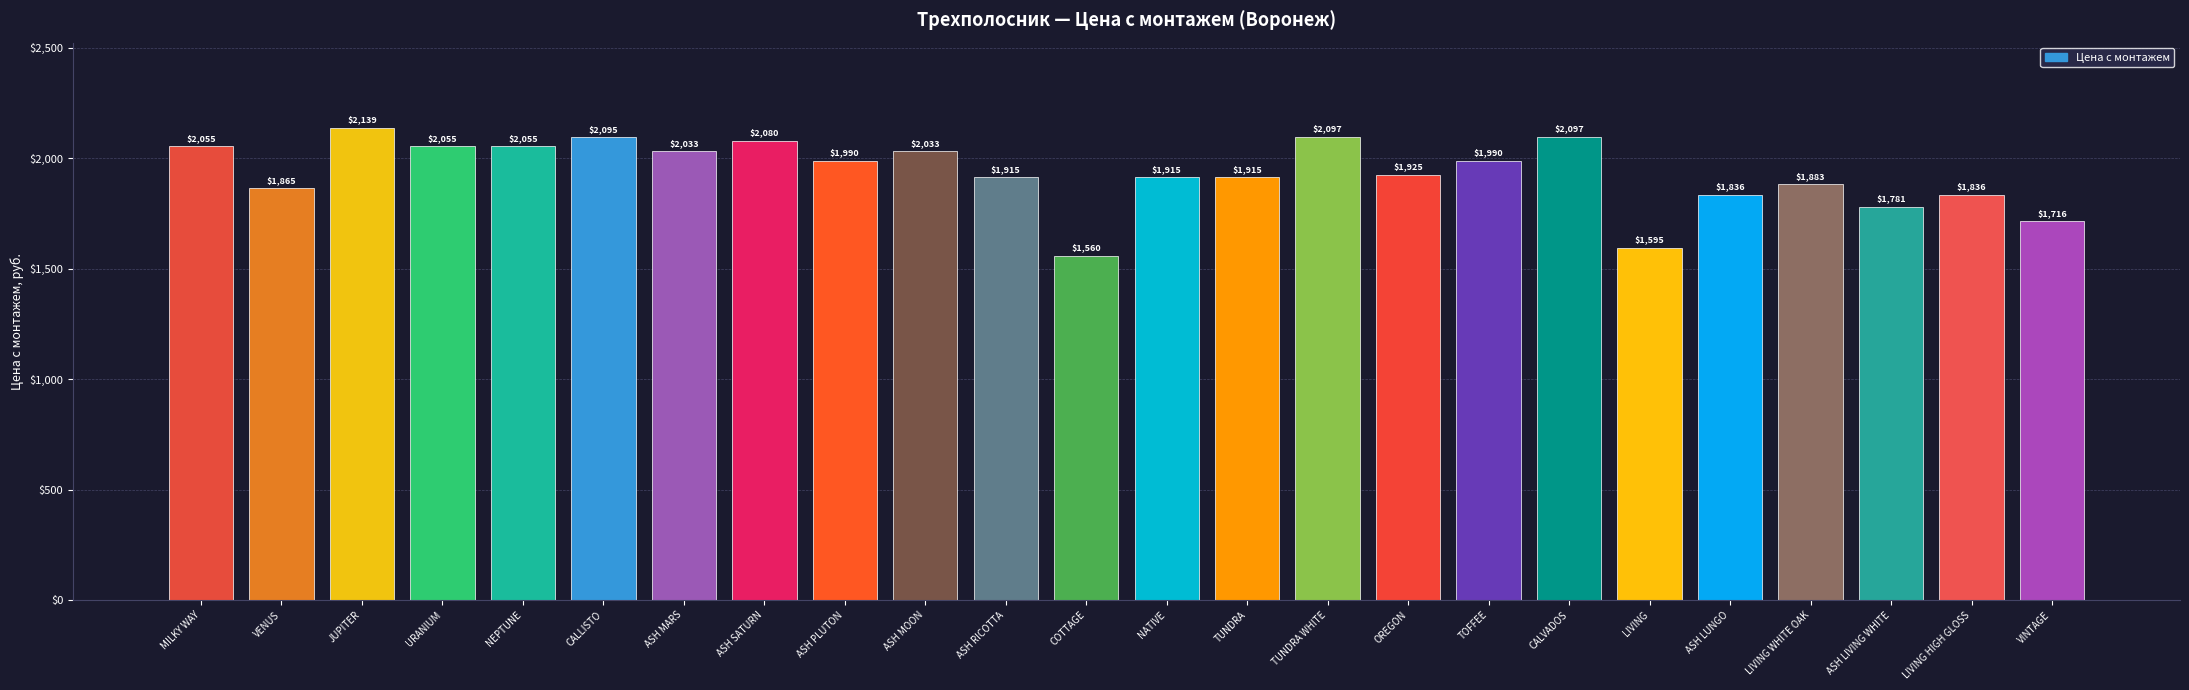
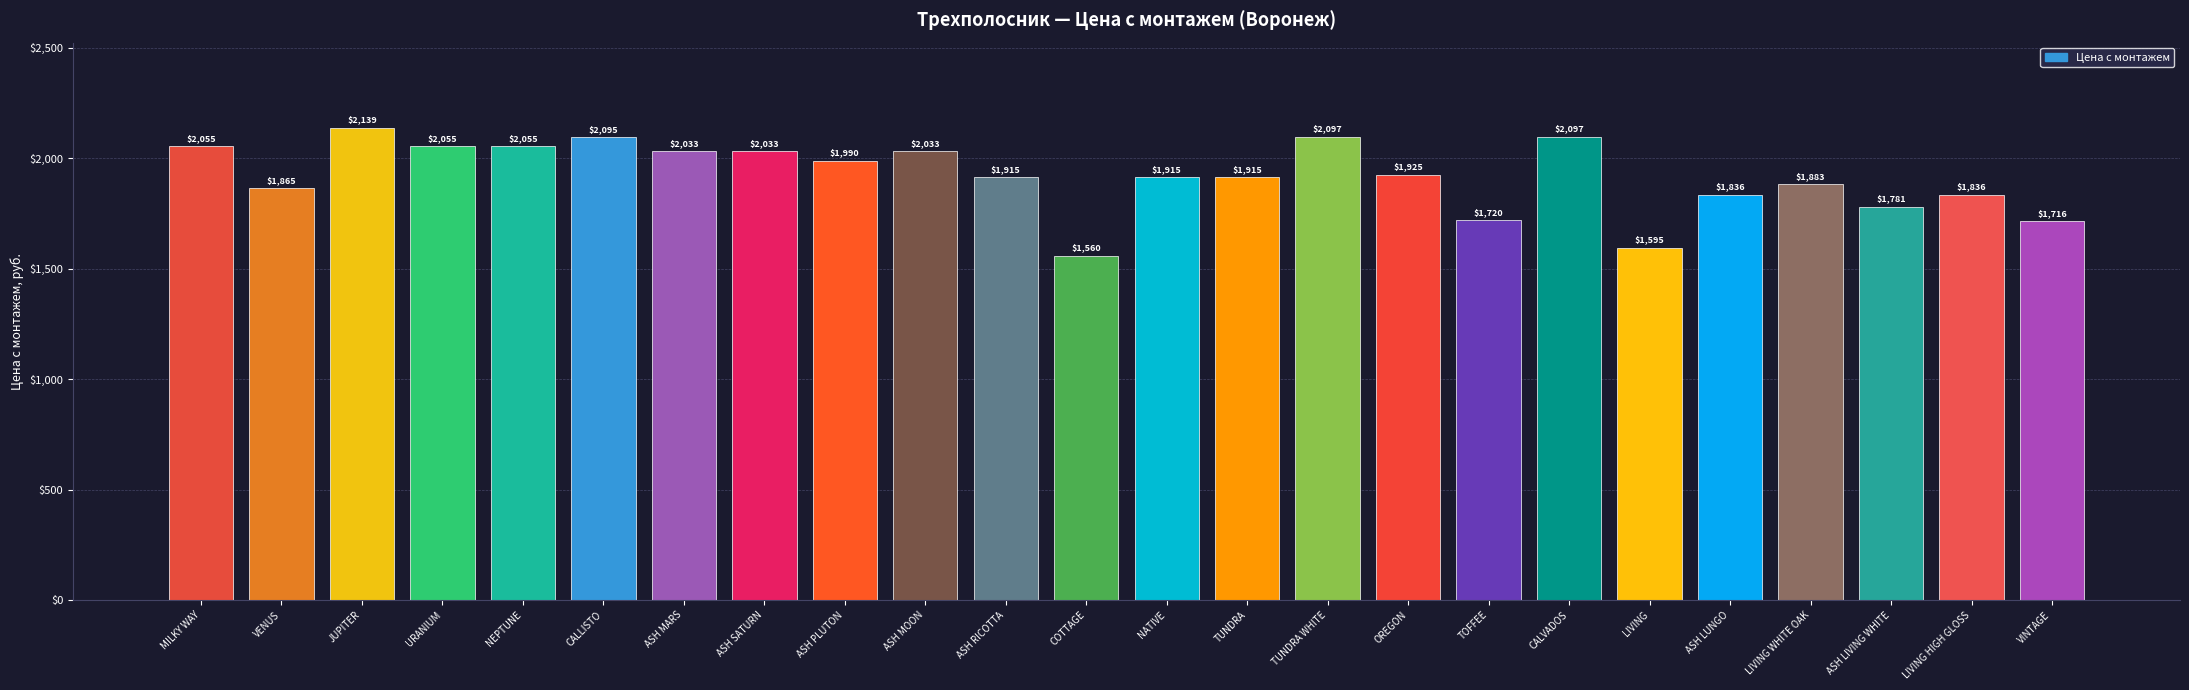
  {
    "MILKY WAY": "$2,055",
    "VENUS": "$1,865",
    "JUPITER": "$2,139",
    "URANIUM": "$2,055",
    "NEPTUNE": "$2,055",
    "CALLISTO": "$2,095",
    "ASH MARS": "$2,033",
-   "ASH SATURN": "$2,080",
+   "ASH SATURN": "$2,033",
    "ASH PLUTON": "$1,990",
    "ASH MOON": "$2,033",
    "ASH RICOTTA": "$1,915",
    "COTTAGE": "$1,560",
    "NATIVE": "$1,915",
    "TUNDRA": "$1,915",
    "TUNDRA WHITE": "$2,097",
    "OREGON": "$1,925",
-   "TOFFEE": "$1,990",
+   "TOFFEE": "$1,720",
    "CALVADOS": "$2,097",
    "LIVING": "$1,595",
    "ASH LUNGO": "$1,836",
    "LIVING WHITE OAK": "$1,883",
    "ASH LIVING WHITE": "$1,781",
    "LIVING HIGH GLOSS": "$1,836",
    "VINTAGE": "$1,716"
  }
